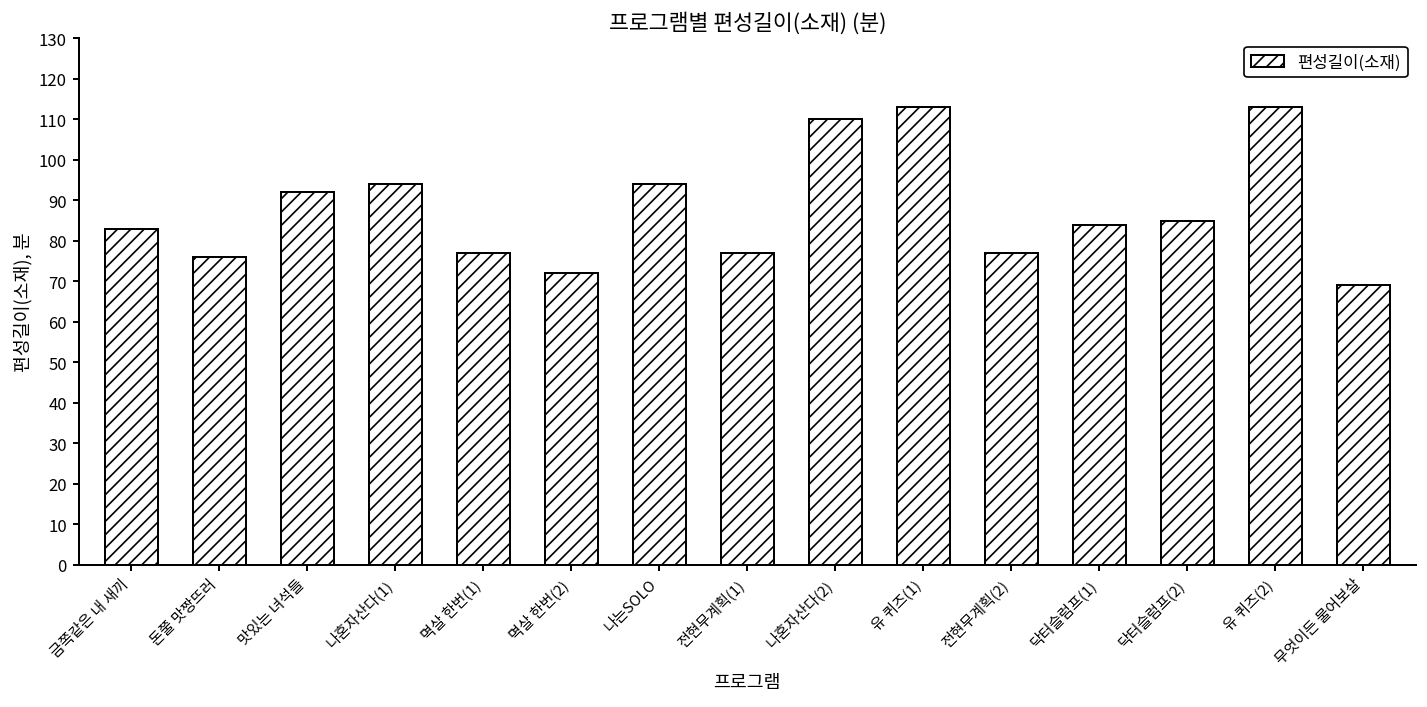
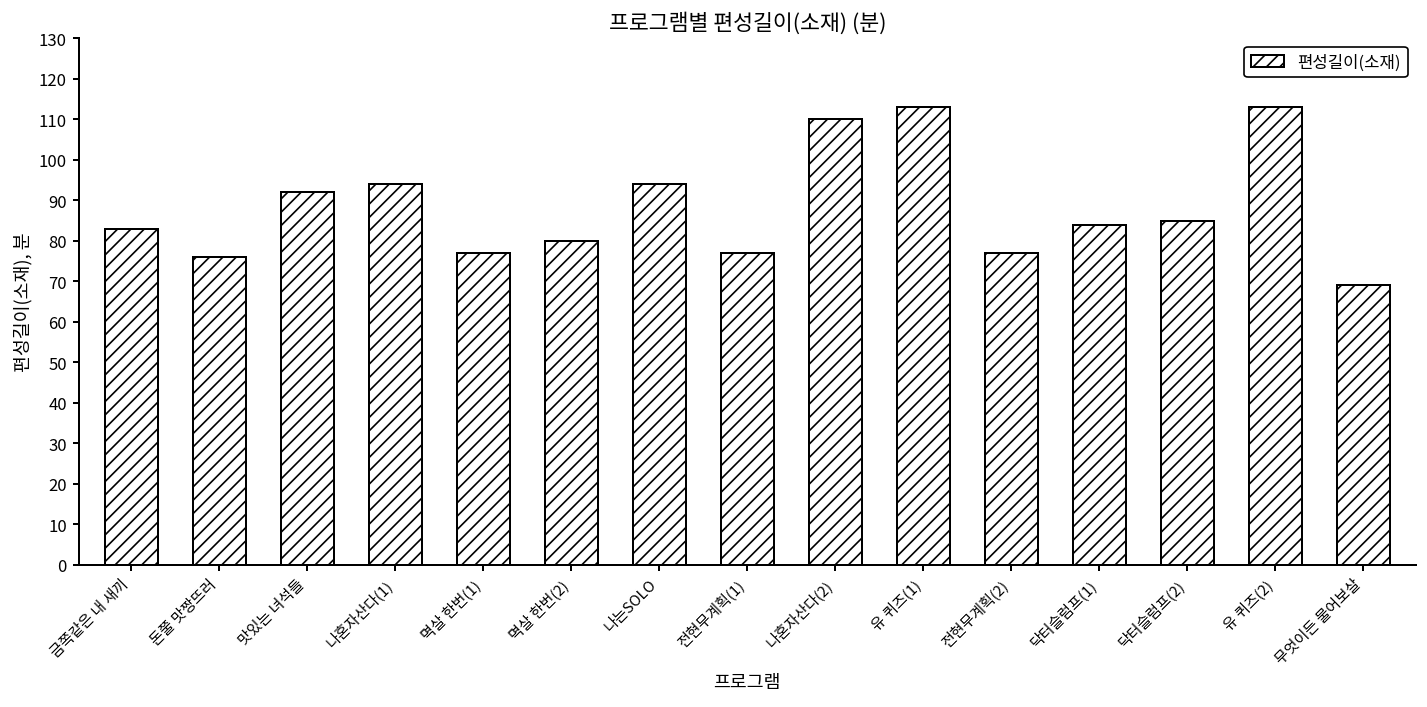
  {
    "금쪽같은 내 새끼": 83,
    "돈쭐 맛짱뜨러": 76,
    "맛있는 녀석들": 92,
    "나혼자산다(1)": 94,
    "멱살 한번(1)": 77,
-   "멱살 한번(2)": 72,
+   "멱살 한번(2)": 80,
    "나는SOLO": 94,
    "전현무계획(1)": 77,
    "나혼자산다(2)": 110,
    "유 퀴즈(1)": 113,
    "전현무계획(2)": 77,
    "닥터슬럼프(1)": 84,
    "닥터슬럼프(2)": 85,
    "유 퀴즈(2)": 113,
    "무엇이든 물어보살": 69
  }
